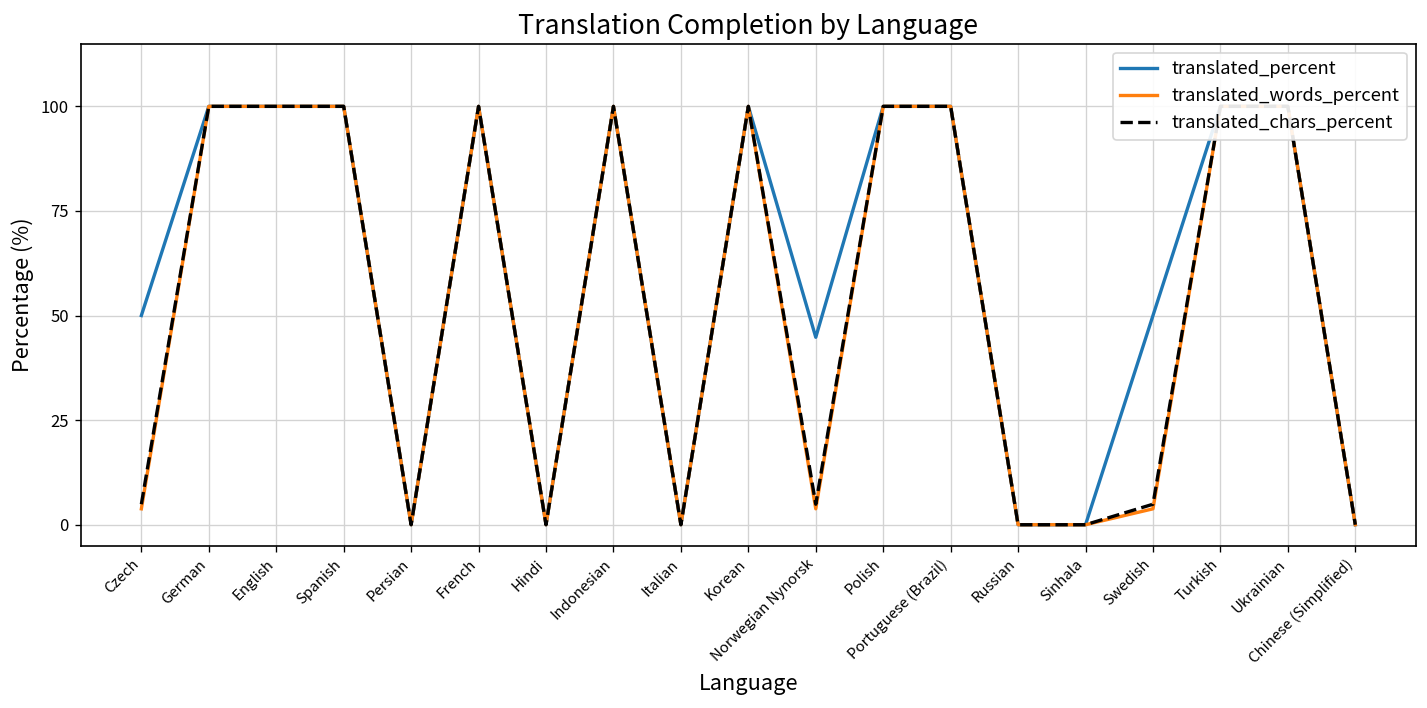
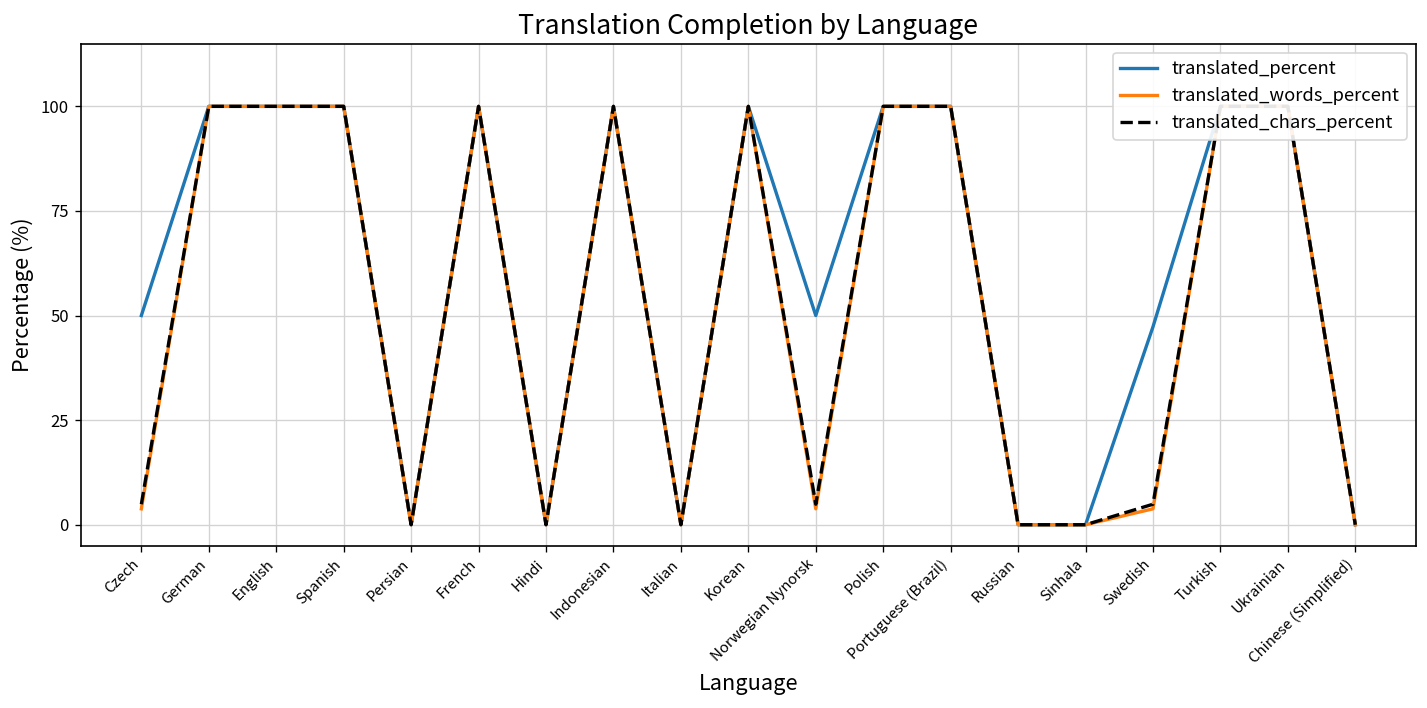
  {
    "translated_percent": {
      "Czech": 50,
-     "Norwegian Nynorsk": 45,
-     "Swedish": 50
+     "Norwegian Nynorsk": 50,
+     "Swedish": 47
    },
    "translated_words_percent": {
      "Czech": 4,
      "Norwegian Nynorsk": 4,
      "Swedish": 4
    },
    "translated_chars_percent": {
      "Czech": 5,
      "Norwegian Nynorsk": 5,
      "Swedish": 5
    }
  }
